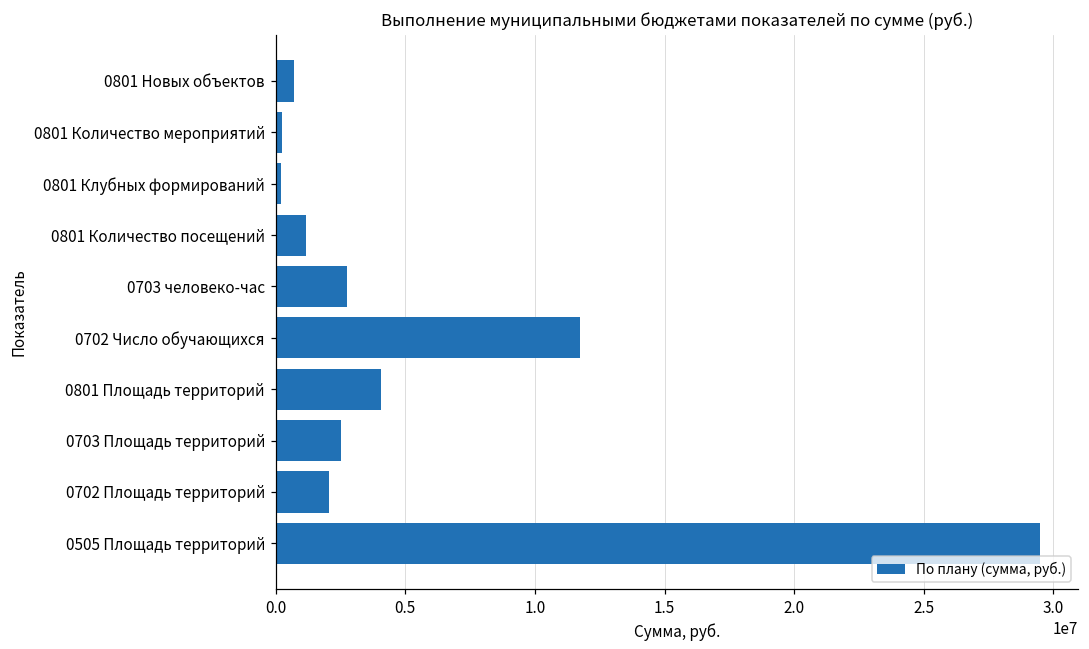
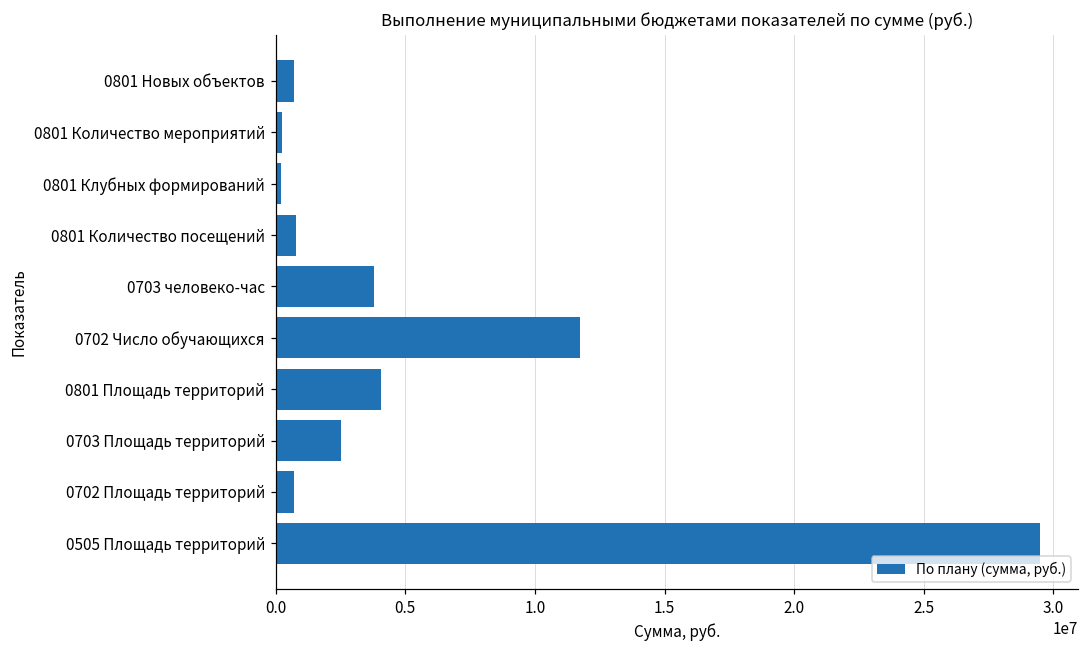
  {
    "0801 Новых объектов": 700000,
    "0801 Количество мероприятий": 200000,
    "0801 Клубных формирований": 200000,
-   "0801 Количество посещений": 1200000,
-   "0703 человеко-час": 2800000,
+   "0801 Количество посещений": 800000,
+   "0703 человеко-час": 3800000,
    "0702 Число обучающихся": 11800000,
    "0801 Площадь территорий": 4100000,
    "0703 Площадь территорий": 2500000,
-   "0702 Площадь территорий": 2000000,
+   "0702 Площадь территорий": 700000,
    "0505 Площадь территорий": 29500000
  }
